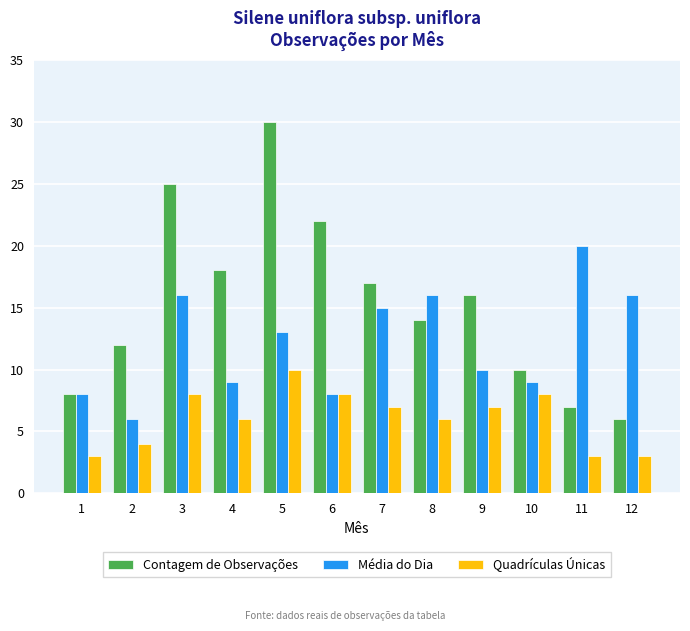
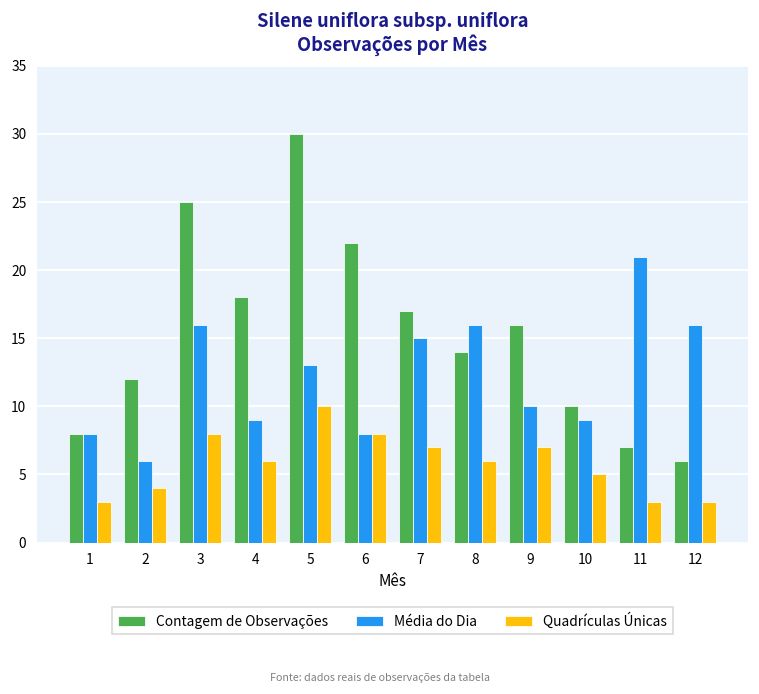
  {
    "Contagem de Observações": {
      "1": 8,
      "2": 12,
      "3": 25,
      "4": 18,
      "5": 30,
      "6": 22,
      "7": 17,
      "8": 14,
      "9": 16,
      "10": 10,
      "11": 7,
      "12": 6
    },
    "Média do Dia": {
      "1": 8,
      "2": 6,
      "3": 16,
      "4": 9,
      "5": 13,
      "6": 8,
      "7": 15,
      "8": 16,
      "9": 10,
      "10": 9,
-     "11": 20,
+     "11": 21,
      "12": 16
    },
    "Quadrículas Únicas": {
      "1": 3,
      "2": 4,
      "3": 8,
      "4": 6,
      "5": 10,
      "6": 8,
      "7": 7,
      "8": 6,
      "9": 7,
-     "10": 8,
+     "10": 5,
      "11": 3,
      "12": 3
    }
  }
